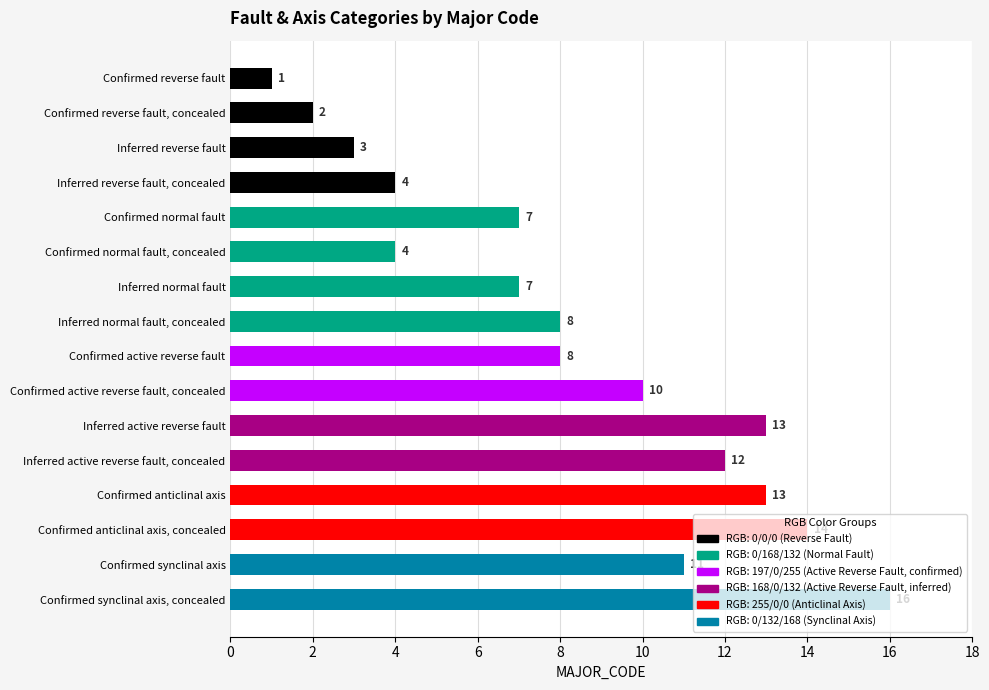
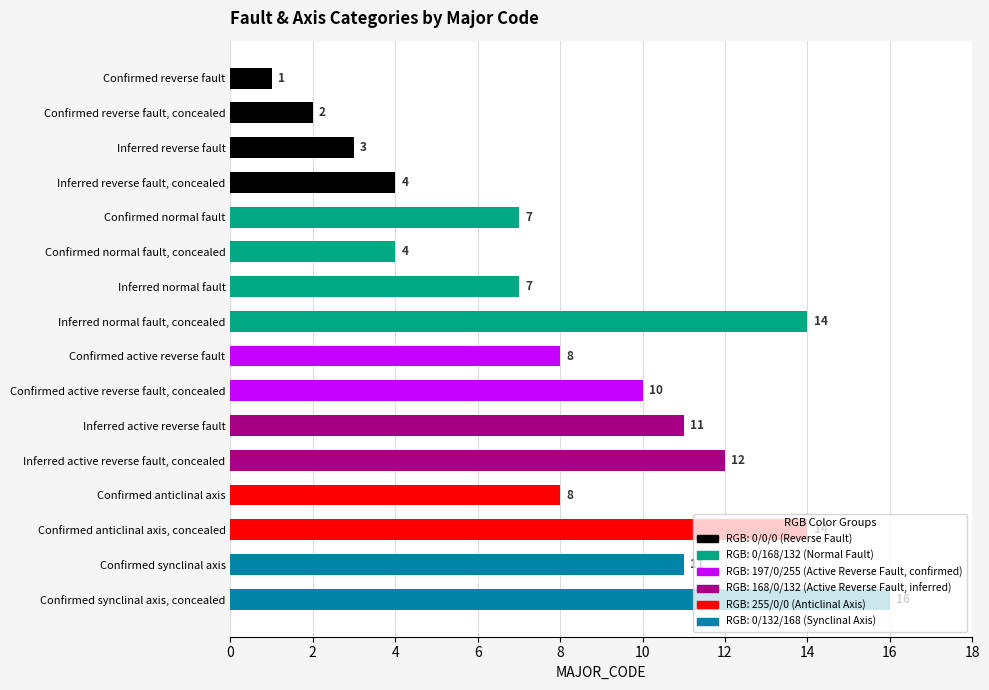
  {
    "Confirmed reverse fault": 1,
    "Confirmed reverse fault, concealed": 2,
    "Inferred reverse fault": 3,
    "Inferred reverse fault, concealed": 4,
    "Confirmed normal fault": 7,
    "Confirmed normal fault, concealed": 4,
    "Inferred normal fault": 7,
-   "Inferred normal fault, concealed": 8,
+   "Inferred normal fault, concealed": 14,
    "Confirmed active reverse fault": 8,
    "Confirmed active reverse fault, concealed": 10,
-   "Inferred active reverse fault": 13,
+   "Inferred active reverse fault": 11,
    "Inferred active reverse fault, concealed": 12,
-   "Confirmed anticlinal axis": 13
+   "Confirmed anticlinal axis": 8
  }
